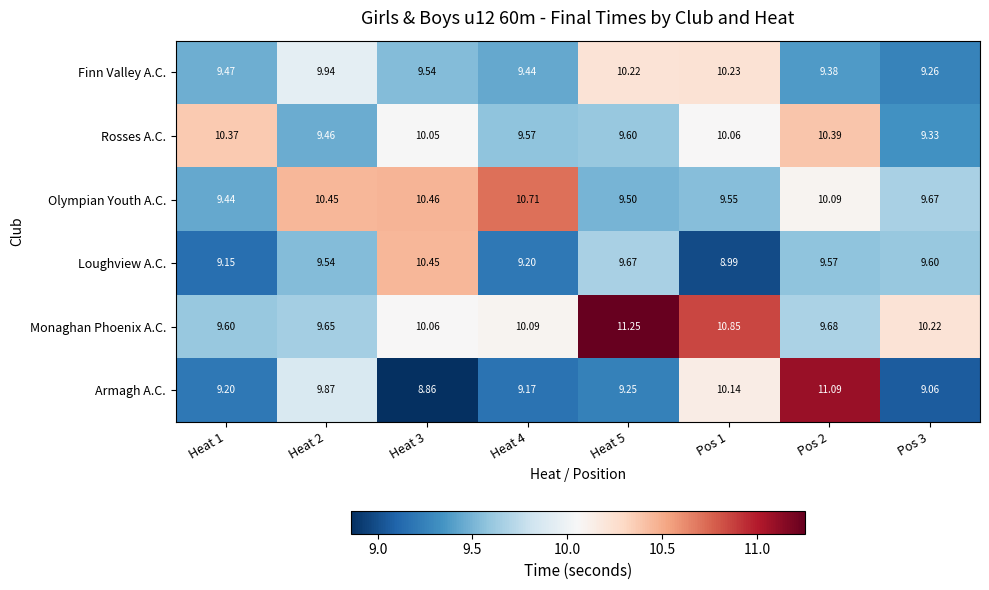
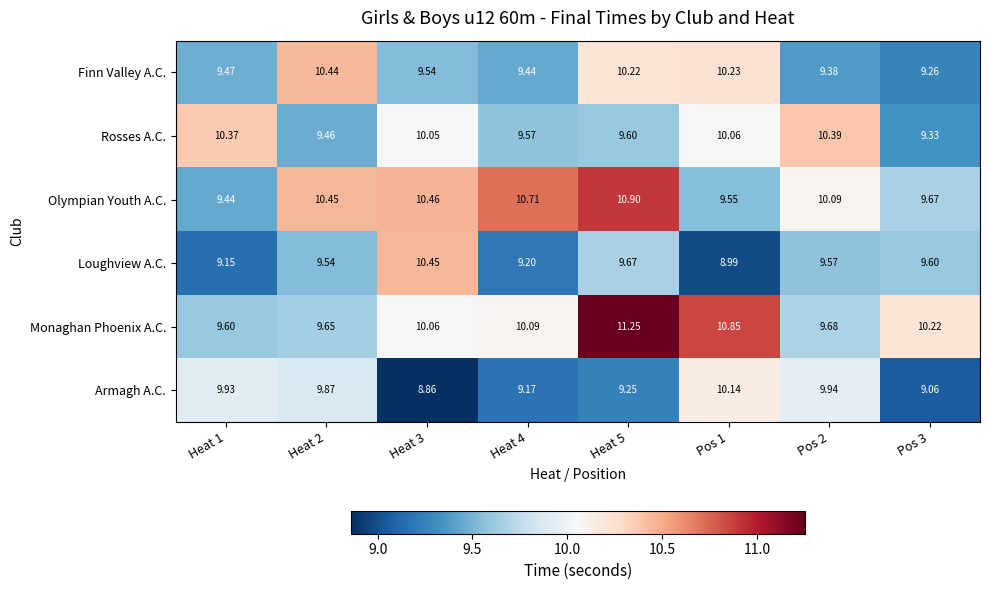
  {
    "Finn Valley A.C.": {
      "Heat 1": 9.47,
-     "Heat 2": 9.94,
+     "Heat 2": 10.44,
      "Heat 3": 9.54,
      "Heat 4": 9.44,
      "Heat 5": 10.22,
      "Pos 1": 10.23,
      "Pos 2": 9.38,
      "Pos 3": 9.26
    },
    "Rosses A.C.": {
      "Heat 1": 10.37,
      "Heat 2": 9.46,
      "Heat 3": 10.05,
      "Heat 4": 9.57,
      "Heat 5": 9.60,
      "Pos 1": 10.06,
      "Pos 2": 10.39,
      "Pos 3": 9.33
    },
    "Olympian Youth A.C.": {
      "Heat 1": 9.44,
      "Heat 2": 10.45,
      "Heat 3": 10.46,
      "Heat 4": 10.71,
-     "Heat 5": 9.50,
+     "Heat 5": 10.90,
      "Pos 1": 9.55,
      "Pos 2": 10.09,
      "Pos 3": 9.67
    },
    "Loughview A.C.": {
      "Heat 1": 9.15,
      "Heat 2": 9.54,
      "Heat 3": 10.45,
      "Heat 4": 9.20,
      "Heat 5": 9.67,
      "Pos 1": 8.99,
      "Pos 2": 9.57,
      "Pos 3": 9.60
    },
    "Monaghan Phoenix A.C.": {
      "Heat 1": 9.60,
      "Heat 2": 9.65,
      "Heat 3": 10.06,
      "Heat 4": 10.09,
      "Heat 5": 11.25,
      "Pos 1": 10.85,
      "Pos 2": 9.68,
      "Pos 3": 10.22
    },
    "Armagh A.C.": {
-     "Heat 1": 9.20,
+     "Heat 1": 9.93,
      "Heat 2": 9.87,
      "Heat 3": 8.86,
      "Heat 4": 9.17,
      "Heat 5": 9.25,
      "Pos 1": 10.14,
-     "Pos 2": 11.09,
+     "Pos 2": 9.94,
      "Pos 3": 9.06
    }
  }
